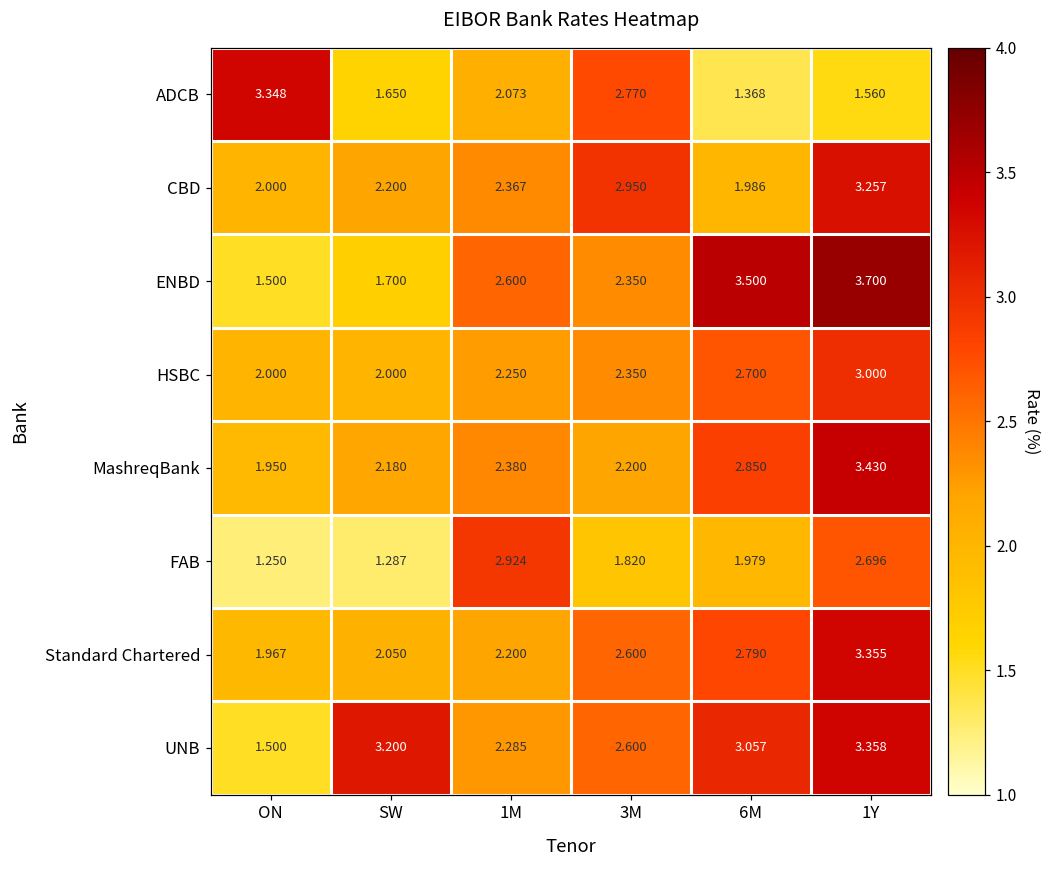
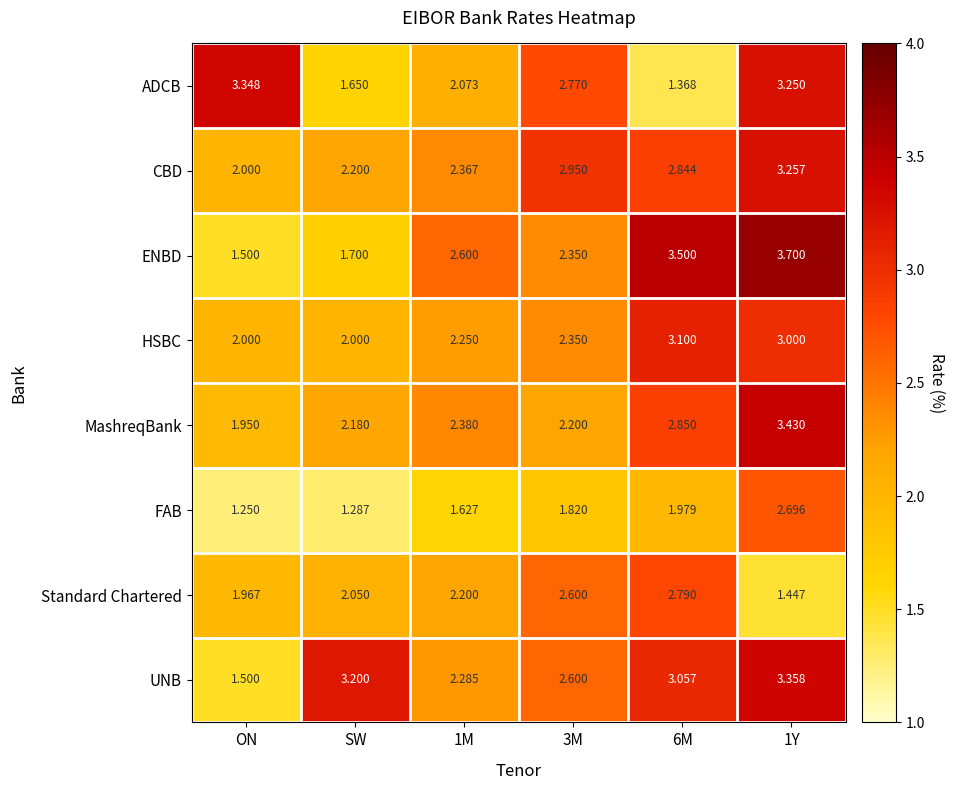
  {
    "ADCB": {
      "ON": 3.348,
      "SW": 1.650,
      "1M": 2.073,
      "3M": 2.770,
      "6M": 1.368,
-     "1Y": 1.560
+     "1Y": 3.250
    },
    "CBD": {
      "ON": 2.000,
      "SW": 2.200,
      "1M": 2.367,
      "3M": 2.950,
-     "6M": 1.986,
+     "6M": 2.844,
      "1Y": 3.257
    },
    "ENBD": {
      "ON": 1.500,
      "SW": 1.700,
      "1M": 2.600,
      "3M": 2.350,
      "6M": 3.500,
      "1Y": 3.700
    },
    "HSBC": {
      "ON": 2.000,
      "SW": 2.000,
      "1M": 2.250,
      "3M": 2.350,
-     "6M": 2.700,
+     "6M": 3.100,
      "1Y": 3.000
    },
    "MashreqBank": {
      "ON": 1.950,
      "SW": 2.180,
      "1M": 2.380,
      "3M": 2.200,
      "6M": 2.850,
      "1Y": 3.430
    },
    "FAB": {
      "ON": 1.250,
      "SW": 1.287,
-     "1M": 2.924,
+     "1M": 1.627,
      "3M": 1.820,
      "6M": 1.979,
      "1Y": 2.696
    },
    "Standard Chartered": {
      "ON": 1.967,
      "SW": 2.050,
      "1M": 2.200,
      "3M": 2.600,
      "6M": 2.790,
-     "1Y": 3.355
+     "1Y": 1.447
    },
    "UNB": {
      "ON": 1.500,
      "SW": 3.200,
      "1M": 2.285,
      "3M": 2.600,
      "6M": 3.057,
      "1Y": 3.358
    }
  }
